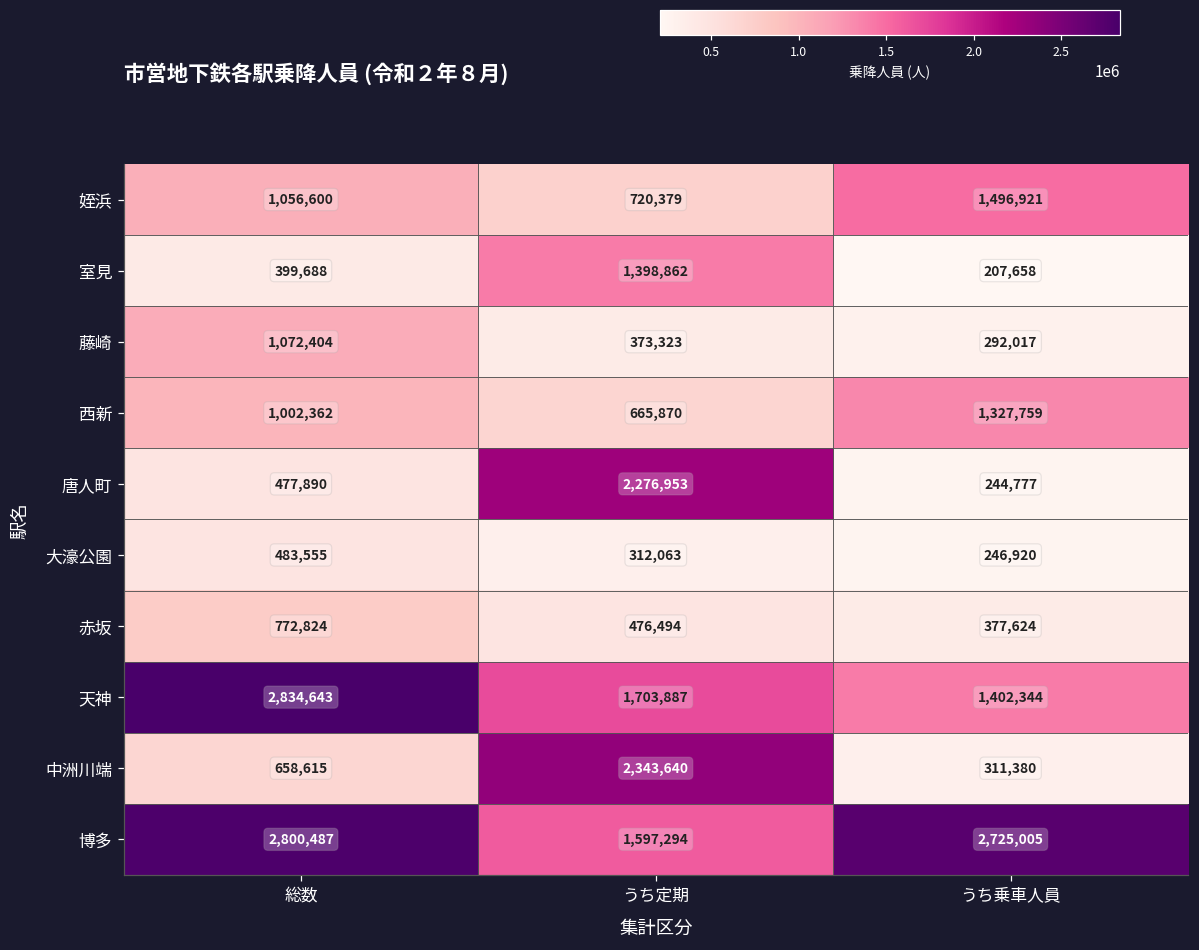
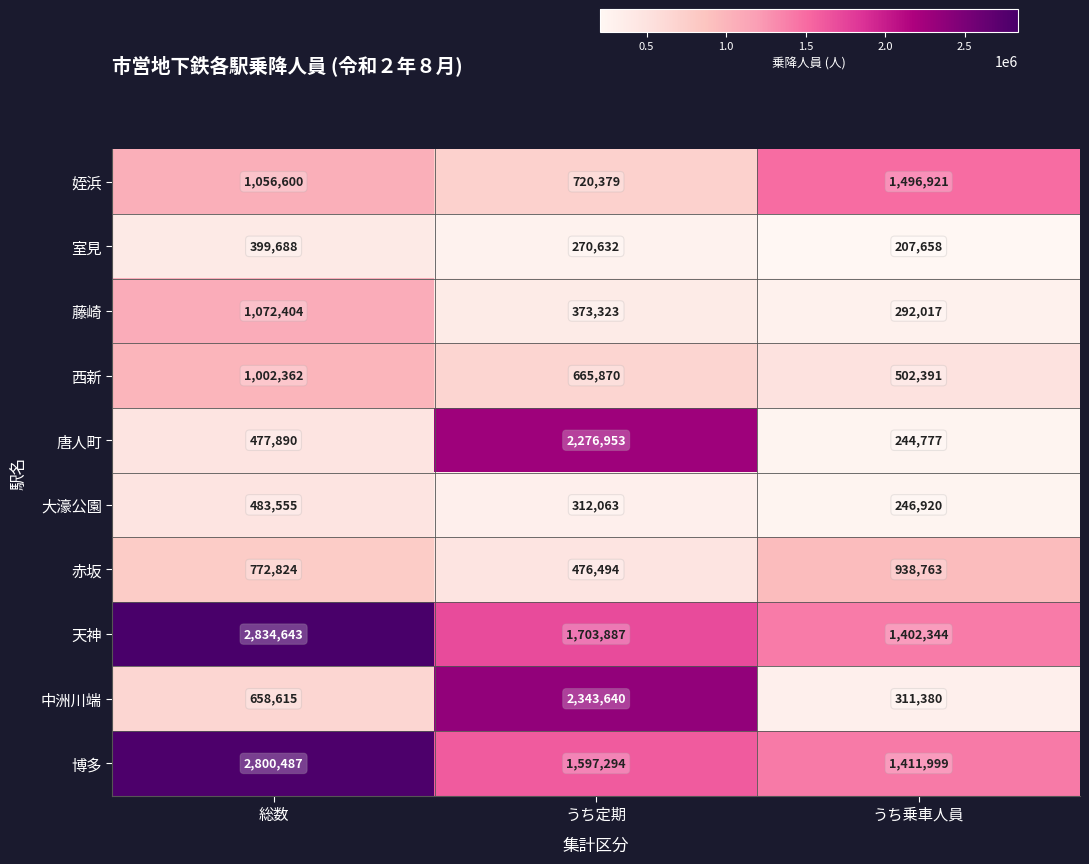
  {
    "室見": {
-     "うち定期": "1,398,862"
+     "うち定期": "270,632"
    },
    "西新": {
-     "うち乗車人員": "1,327,759"
+     "うち乗車人員": "502,391"
    },
    "赤坂": {
-     "うち乗車人員": "377,624"
+     "うち乗車人員": "938,763"
    },
    "博多": {
-     "うち乗車人員": "2,725,005"
+     "うち乗車人員": "1,411,999"
    }
  }
